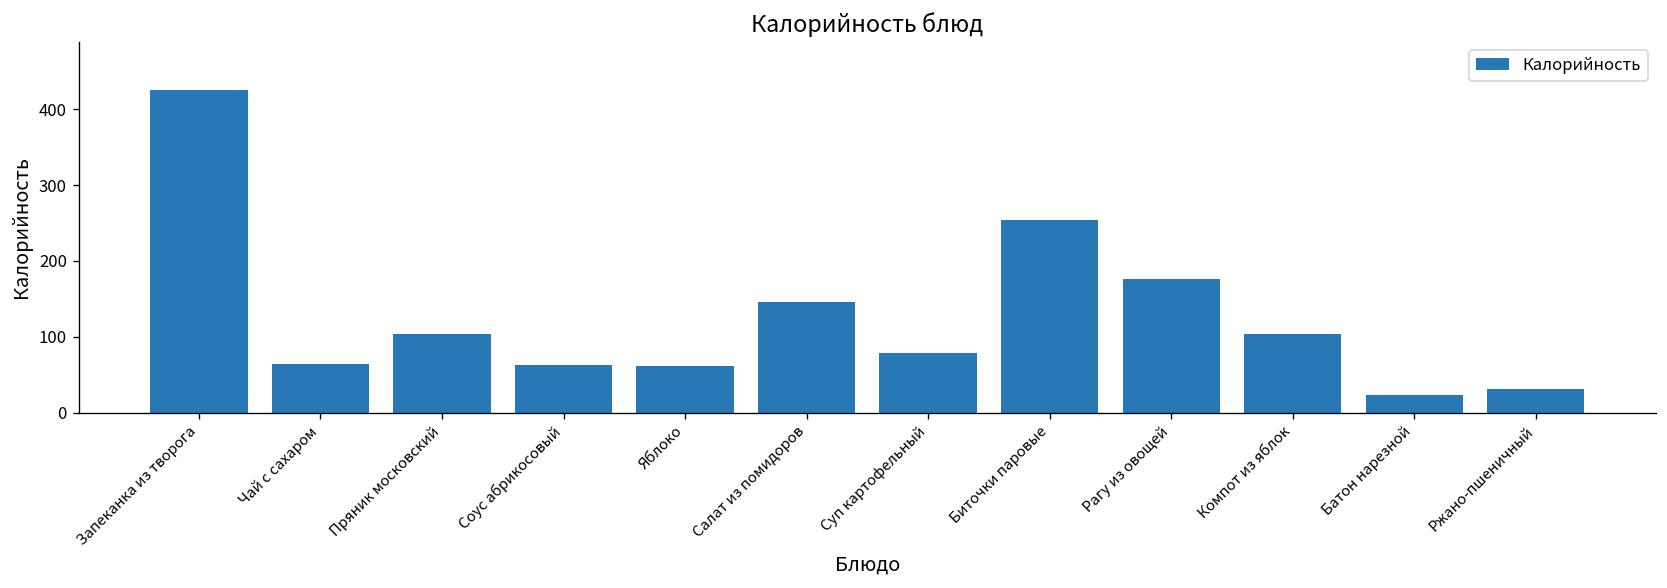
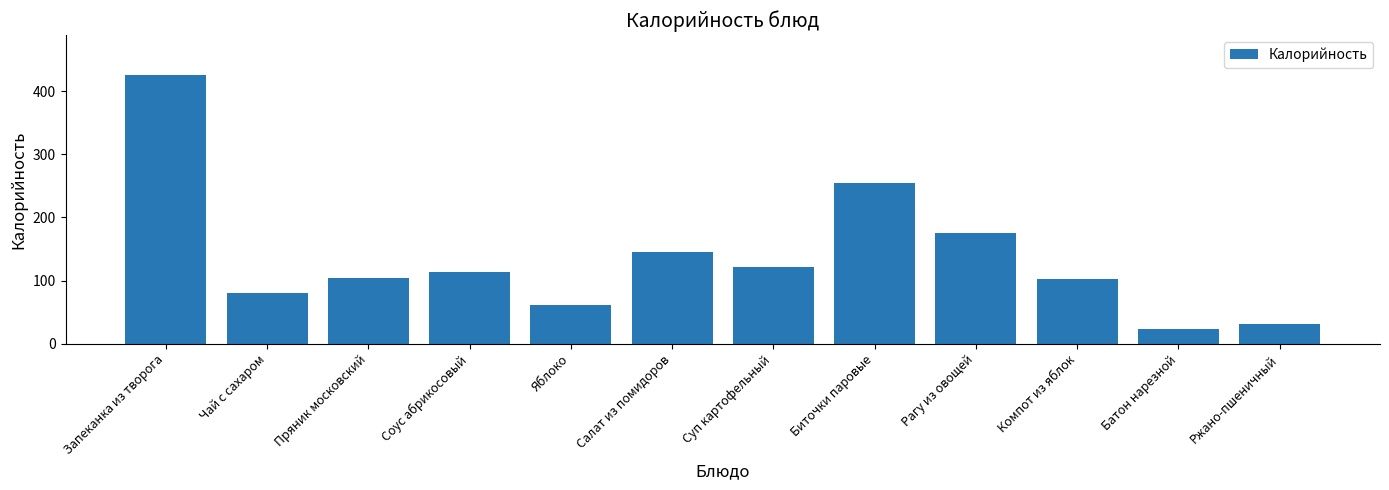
  {
    "Запеканка из творога": 430,
-   "Чай с сахаром": 60,
+   "Чай с сахаром": 80,
    "Пряник московский": 100,
-   "Соус абрикосовый": 60,
+   "Соус абрикосовый": 110,
    "Яблоко": 60,
    "Салат из помидоров": 150,
-   "Суп картофельный": 80,
+   "Суп картофельный": 120,
    "Биточки паровые": 250,
    "Рагу из овощей": 180,
    "Компот из яблок": 100,
    "Батон нарезной": 20,
    "Ржано-пшеничный": 30
  }
